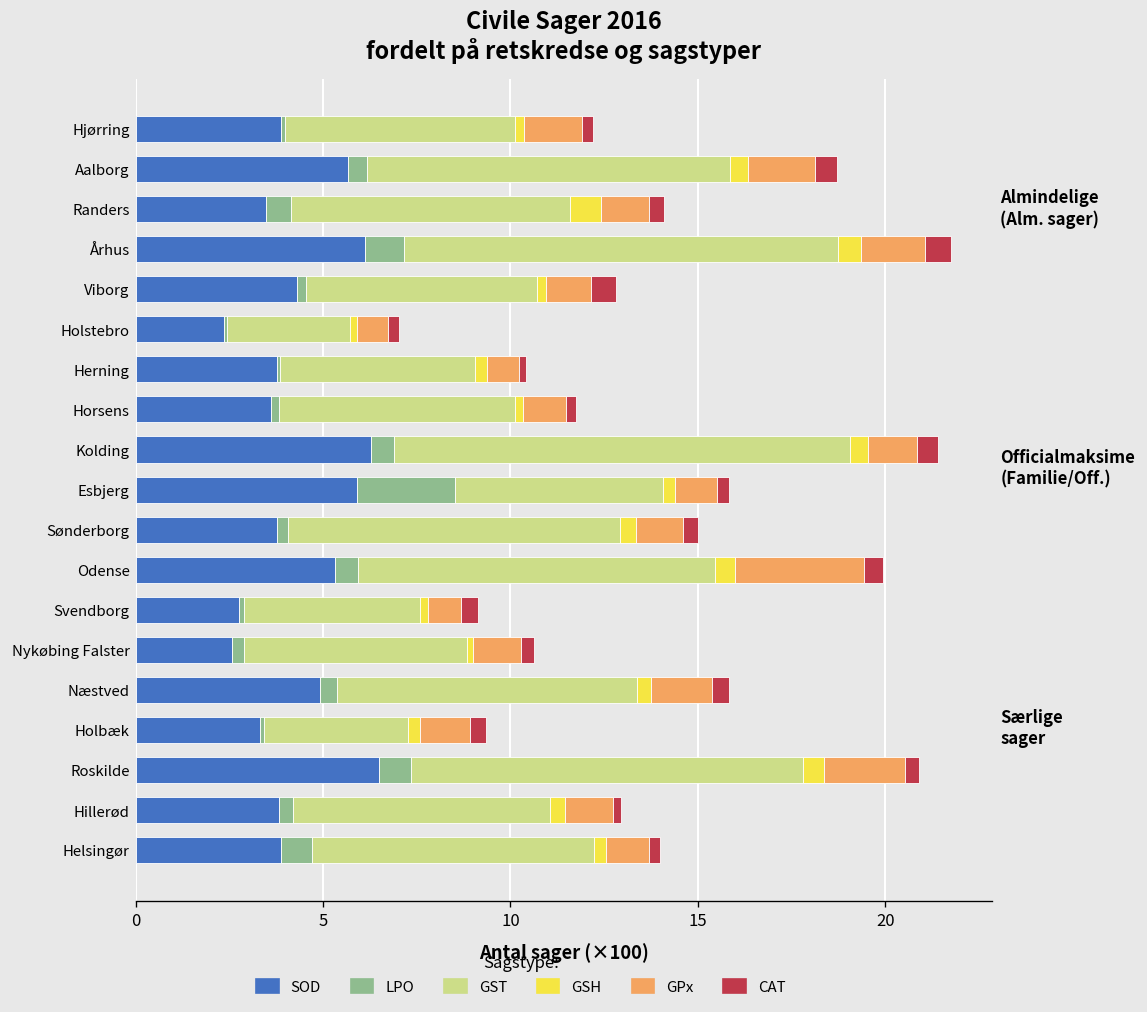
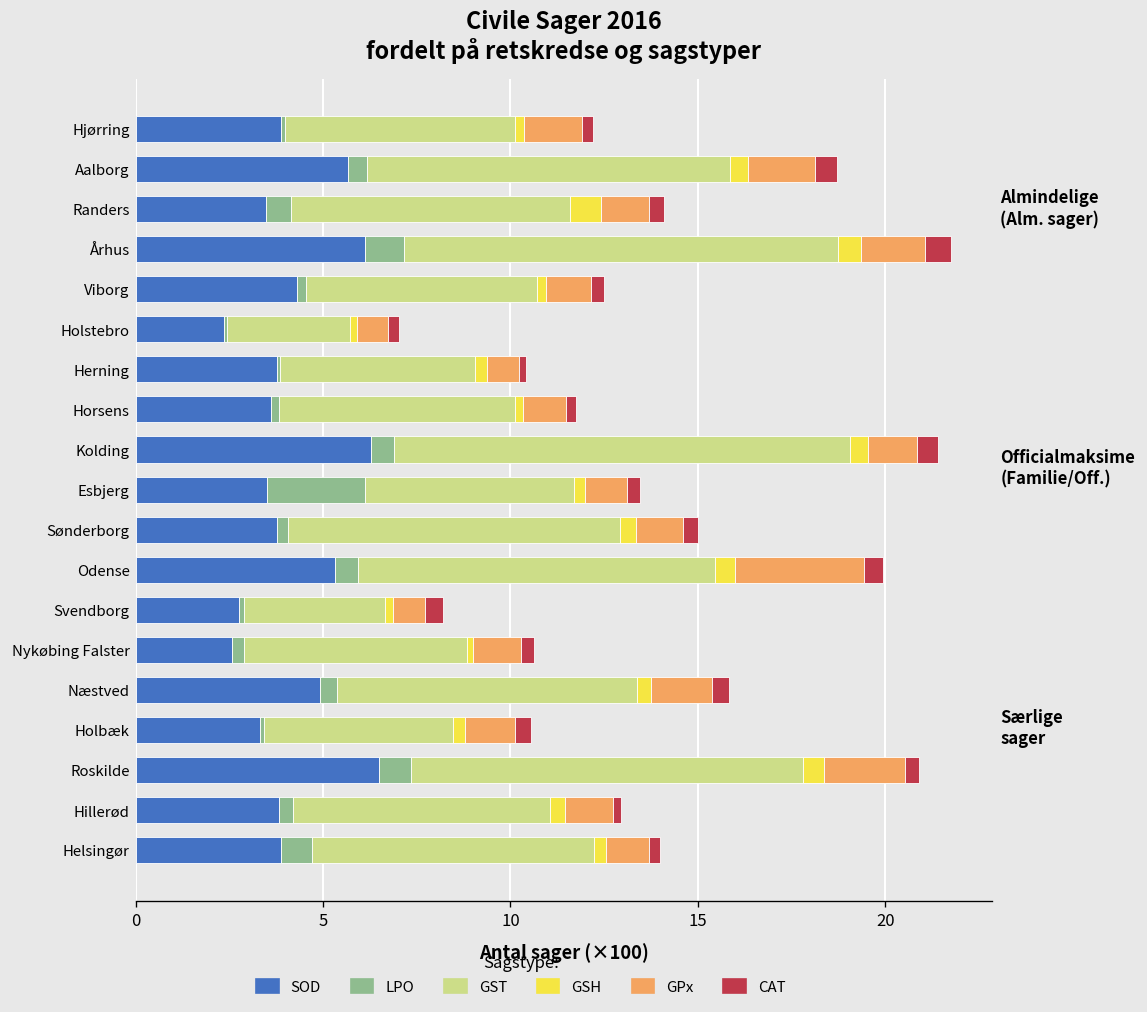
  {
    "SOD": {
      "Hjørring": 3.9,
      "Aalborg": 5.7,
      "Randers": 3.5,
      "Århus": 6.1,
      "Viborg": 4.3,
      "Holstebro": 2.4,
      "Herning": 3.8,
      "Horsens": 3.6,
      "Kolding": 6.3,
-     "Esbjerg": 5.9,
+     "Esbjerg": 3.5,
      "Sønderborg": 3.8,
      "Odense": 5.3,
      "Svendborg": 2.8,
      "Nykøbing Falster": 2.6,
      "Næstved": 4.9,
      "Holbæk": 3.3,
      "Roskilde": 6.5,
      "Hillerød": 3.8,
      "Helsingør": 3.9
    },
    "LPO": {
      "Hjørring": 0.1,
      "Aalborg": 0.5,
      "Randers": 0.7,
      "Århus": 1.1,
      "Viborg": 0.2,
      "Herning": 0.1,
      "Horsens": 0.2,
      "Kolding": 0.6,
      "Esbjerg": 2.6,
      "Sønderborg": 0.3,
      "Odense": 0.6,
      "Svendborg": 0.1,
      "Nykøbing Falster": 0.3,
      "Næstved": 0.5,
      "Holbæk": 0.1,
      "Roskilde": 0.8,
      "Hillerød": 0.4,
      "Helsingør": 0.8
    },
    "GST": {
      "Hjørring": 6.1,
      "Aalborg": 9.7,
      "Randers": 7.4,
      "Århus": 11.6,
      "Viborg": 6.2,
      "Holstebro": 3.3,
      "Herning": 5.2,
      "Horsens": 6.3,
      "Kolding": 12.2,
      "Esbjerg": 5.6,
      "Sønderborg": 8.9,
      "Odense": 9.5,
-     "Svendborg": 4.7,
+     "Svendborg": 3.8,
      "Nykøbing Falster": 6.0,
      "Næstved": 8.0,
-     "Holbæk": 3.9,
+     "Holbæk": 5.0,
      "Roskilde": 10.5,
      "Hillerød": 6.9,
      "Helsingør": 7.5
    },
    "GSH": {
      "Hjørring": 0.2,
      "Aalborg": 0.5,
      "Randers": 0.8,
      "Århus": 0.6,
      "Viborg": 0.2,
      "Holstebro": 0.2,
      "Herning": 0.3,
      "Horsens": 0.2,
      "Kolding": 0.5,
      "Esbjerg": 0.3,
      "Sønderborg": 0.4,
      "Odense": 0.5,
      "Svendborg": 0.2,
      "Nykøbing Falster": 0.2,
      "Næstved": 0.3,
      "Holbæk": 0.3,
      "Roskilde": 0.6,
      "Hillerød": 0.4,
      "Helsingør": 0.3
    },
    "GPx": {
      "Hjørring": 1.5,
      "Aalborg": 1.8,
      "Randers": 1.3,
      "Århus": 1.7,
      "Viborg": 1.2,
      "Holstebro": 0.8,
      "Herning": 0.8,
      "Horsens": 1.2,
      "Kolding": 1.3,
      "Esbjerg": 1.1,
      "Sønderborg": 1.3,
      "Odense": 3.4,
      "Svendborg": 0.9,
      "Nykøbing Falster": 1.3,
      "Næstved": 1.6,
      "Holbæk": 1.3,
      "Roskilde": 2.2,
      "Hillerød": 1.3,
      "Helsingør": 1.2
    },
    "CAT": {
      "Hjørring": 0.3,
      "Aalborg": 0.6,
      "Randers": 0.4,
      "Århus": 0.7,
-     "Viborg": 0.7,
+     "Viborg": 0.3,
      "Holstebro": 0.3,
      "Herning": 0.2,
      "Horsens": 0.3,
      "Kolding": 0.5,
      "Esbjerg": 0.3,
      "Sønderborg": 0.4,
      "Odense": 0.5,
      "Svendborg": 0.5,
      "Nykøbing Falster": 0.3,
      "Næstved": 0.4,
      "Holbæk": 0.4,
      "Roskilde": 0.4,
      "Hillerød": 0.2,
      "Helsingør": 0.3
    }
  }
